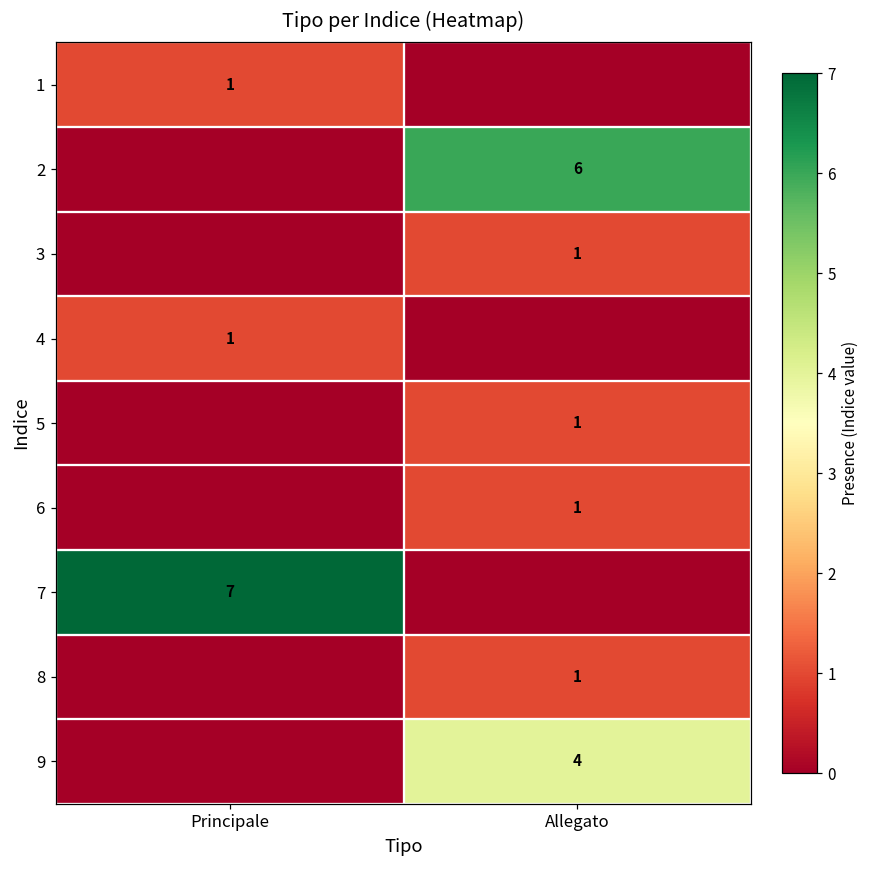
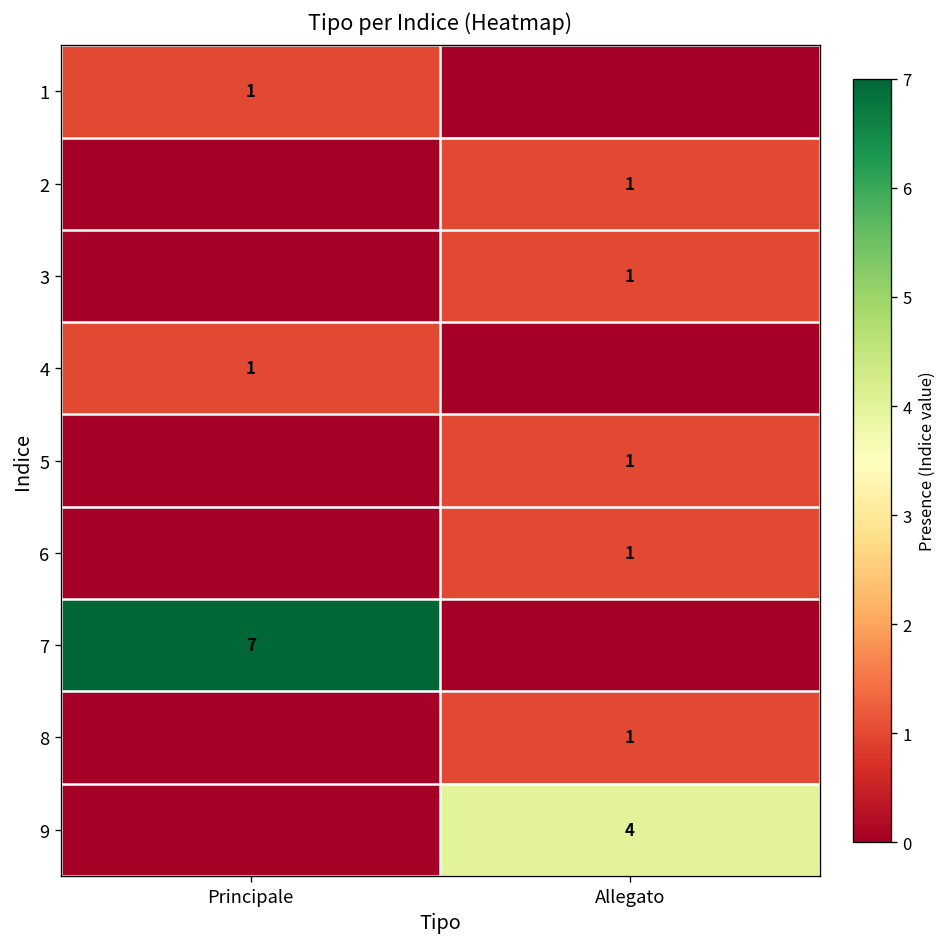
  {
    "1": {
      "Principale": 1
    },
    "2": {
-     "Allegato": 6
+     "Allegato": 1
    },
    "3": {
      "Allegato": 1
    },
    "4": {
      "Principale": 1
    },
    "5": {
      "Allegato": 1
    },
    "6": {
      "Allegato": 1
    },
    "7": {
      "Principale": 7
    },
    "8": {
      "Allegato": 1
    },
    "9": {
      "Allegato": 4
    }
  }
